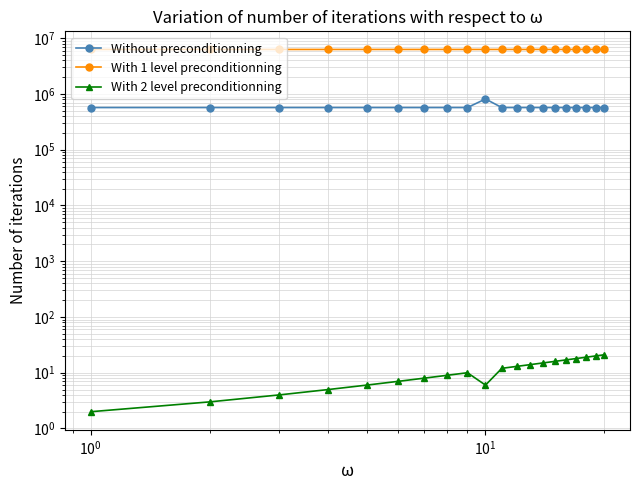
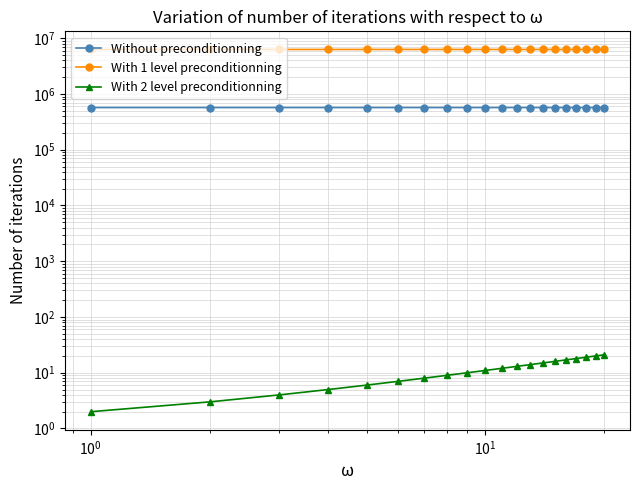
  {
    "Without preconditionning": {
      "10^0": 600000,
-     "10^1": 800000
+     "10^1": 600000
    },
    "With 1 level preconditionning": {
      "10^1": 6000000
    },
    "With 2 level preconditionning": {
      "10^0": 2,
-     "10^1": 6
+     "10^1": 11
    }
  }
